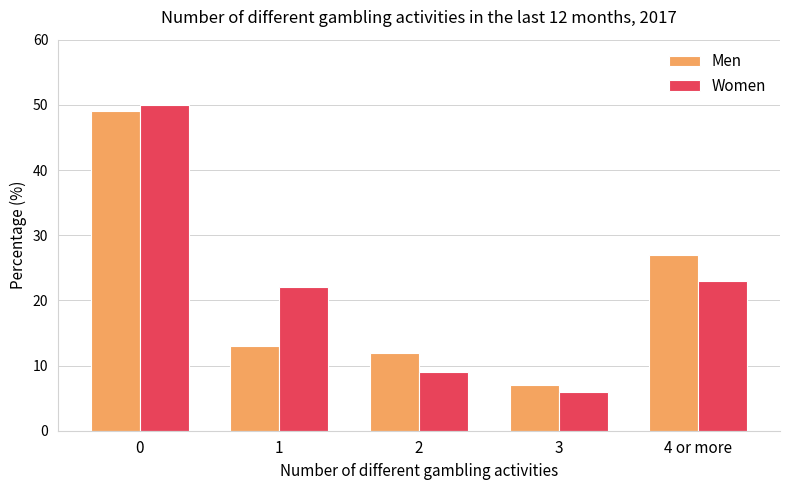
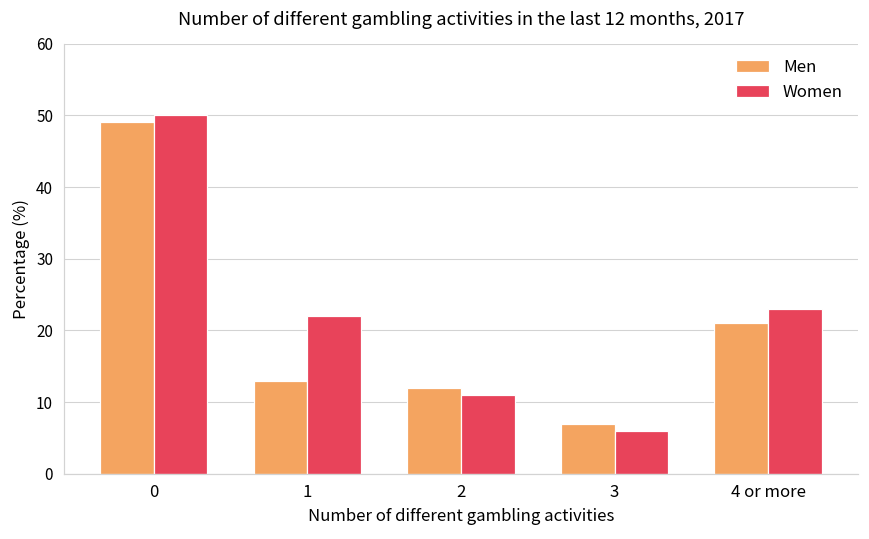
  {
    "Men": {
      "0": 49,
      "1": 13,
      "2": 12,
      "3": 7,
-     "4 or more": 27
+     "4 or more": 21
    },
    "Women": {
      "0": 50,
      "1": 22,
-     "2": 9,
+     "2": 11,
      "3": 6,
      "4 or more": 23
    }
  }
